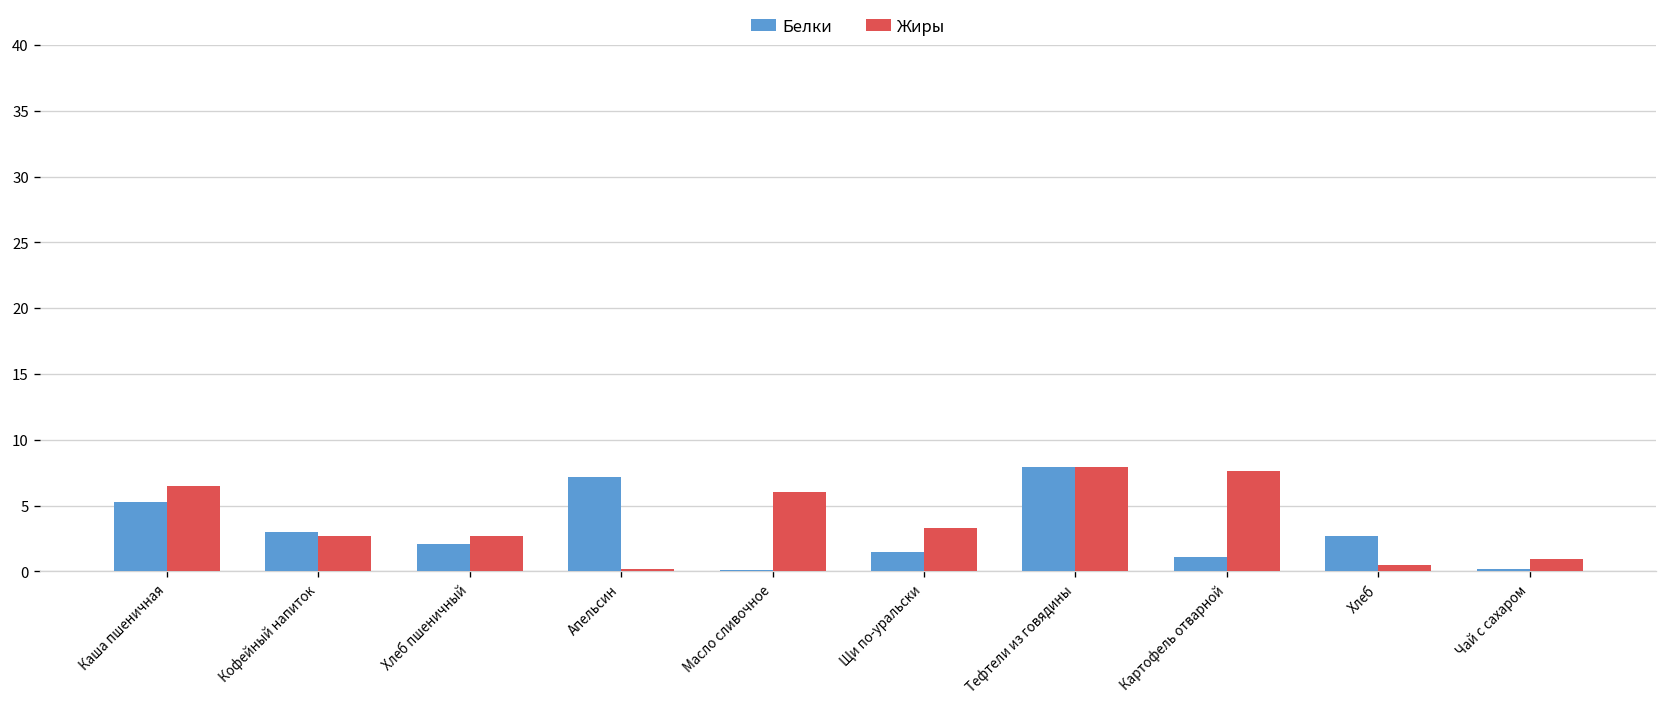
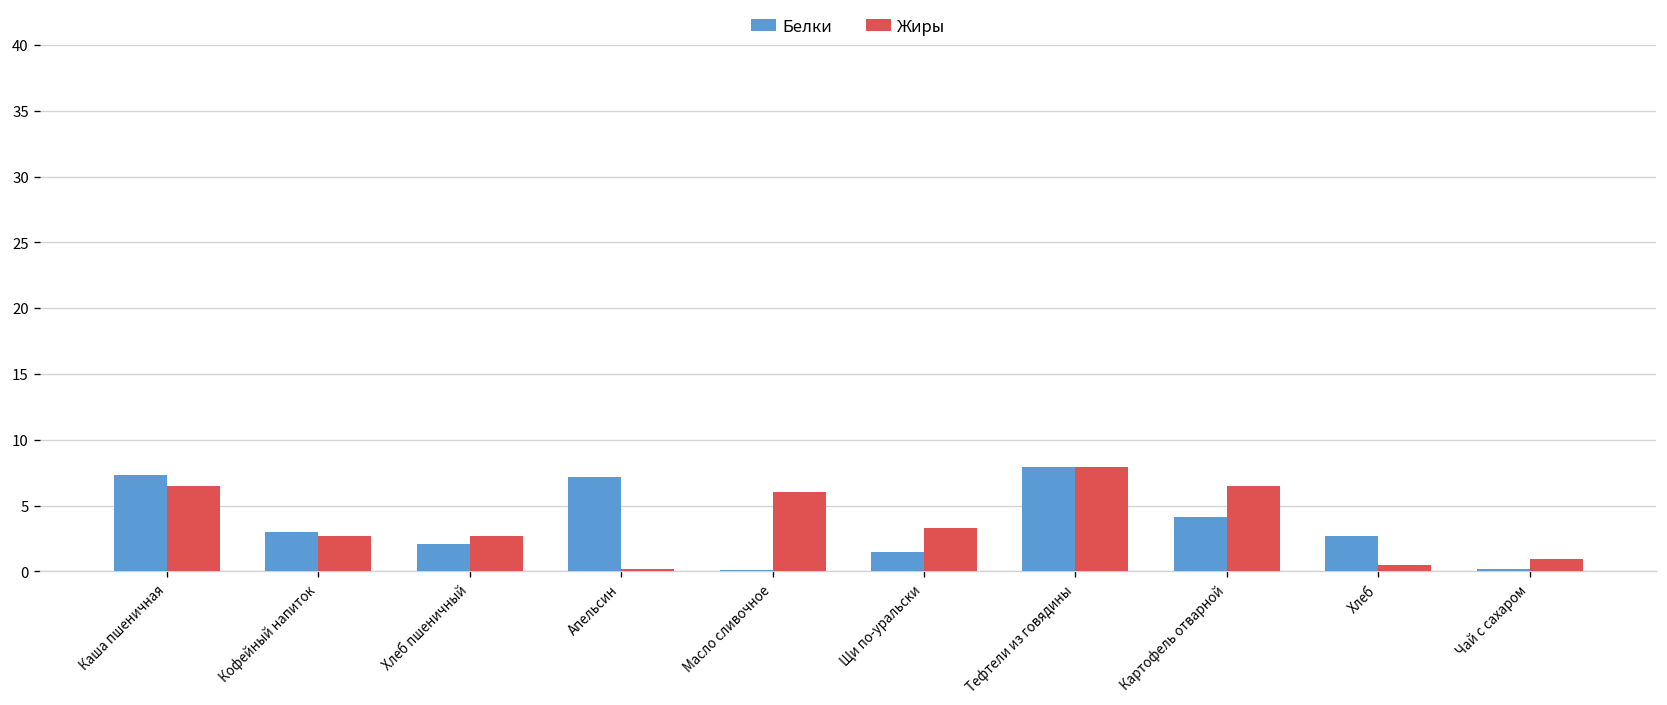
  {
    "Белки": {
-     "Каша пшеничная": 5.3,
+     "Каша пшеничная": 7.3,
      "Кофейный напиток": 3.0,
      "Хлеб пшеничный": 2.1,
      "Апельсин": 7.2,
      "Щи по-уральски": 1.5,
      "Тефтели из говядины": 7.9,
-     "Картофель отварной": 1.1,
+     "Картофель отварной": 4.1,
      "Хлеб": 2.7
    },
    "Жиры": {
      "Каша пшеничная": 6.5,
      "Кофейный напиток": 2.7,
      "Хлеб пшеничный": 2.7,
      "Масло сливочное": 6.0,
      "Щи по-уральски": 3.3,
      "Тефтели из говядины": 7.9,
-     "Картофель отварной": 7.6,
+     "Картофель отварной": 6.5,
      "Хлеб": 0.5,
      "Чай с сахаром": 0.9
    }
  }
